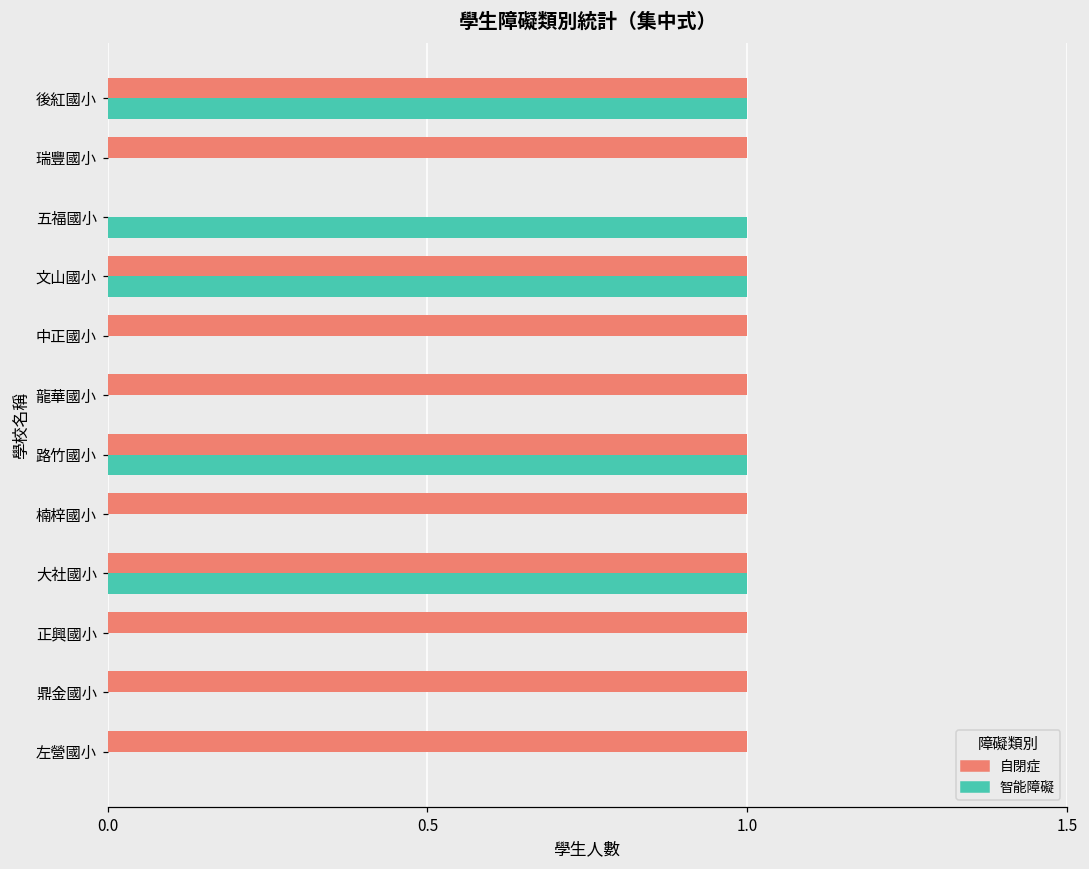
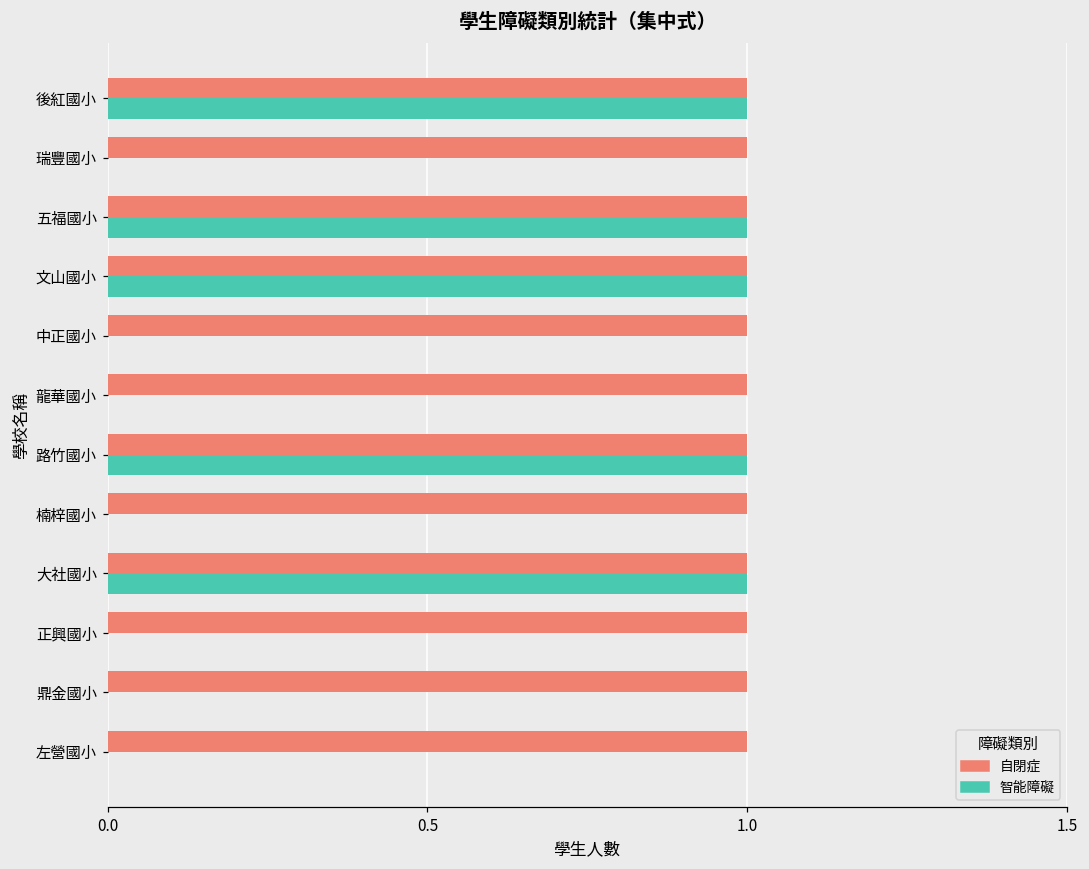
  {
    "自閉症": {
      "後紅國小": 1,
      "瑞豐國小": 1,
-     "五福國小": 0,
+     "五福國小": 1,
      "文山國小": 1,
      "中正國小": 1,
      "龍華國小": 1,
      "路竹國小": 1,
      "楠梓國小": 1,
      "大社國小": 1,
      "正興國小": 1,
      "鼎金國小": 1,
      "左營國小": 1
    },
    "智能障礙": {
      "後紅國小": 1,
      "瑞豐國小": 0,
      "五福國小": 1,
      "文山國小": 1,
      "中正國小": 0,
      "龍華國小": 0,
      "路竹國小": 1,
      "楠梓國小": 0,
      "大社國小": 1,
      "正興國小": 0,
      "鼎金國小": 0,
      "左營國小": 0
    }
  }
